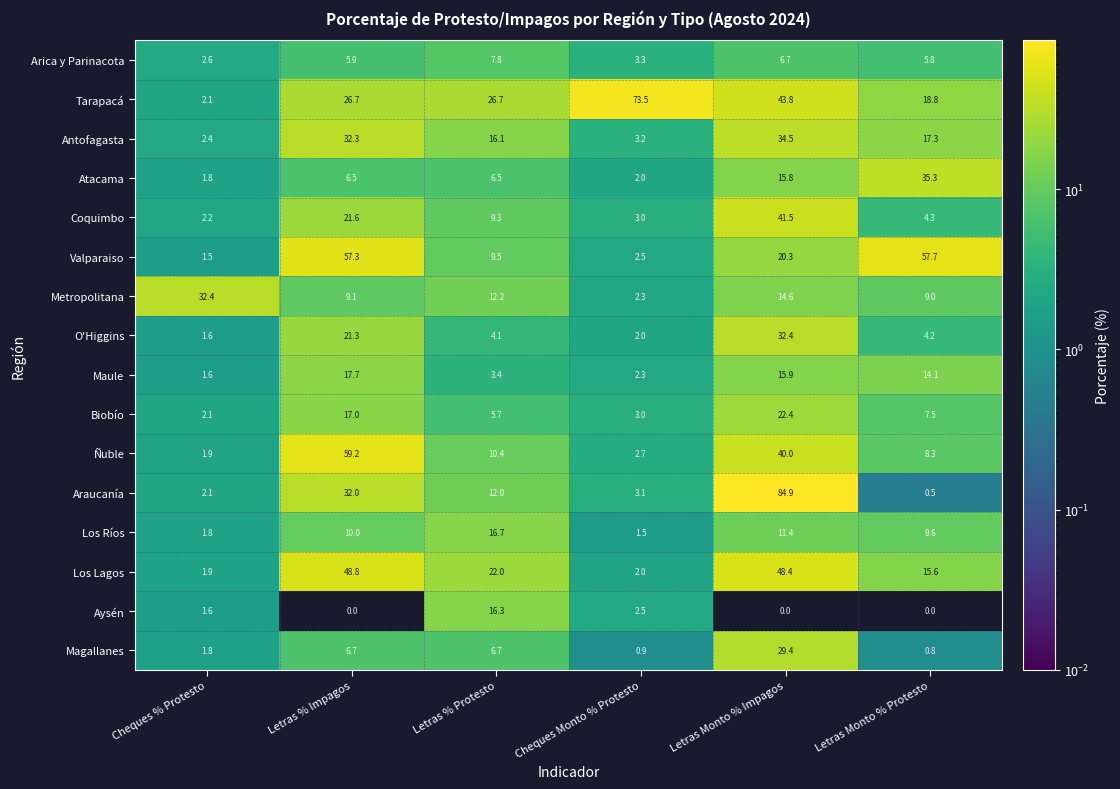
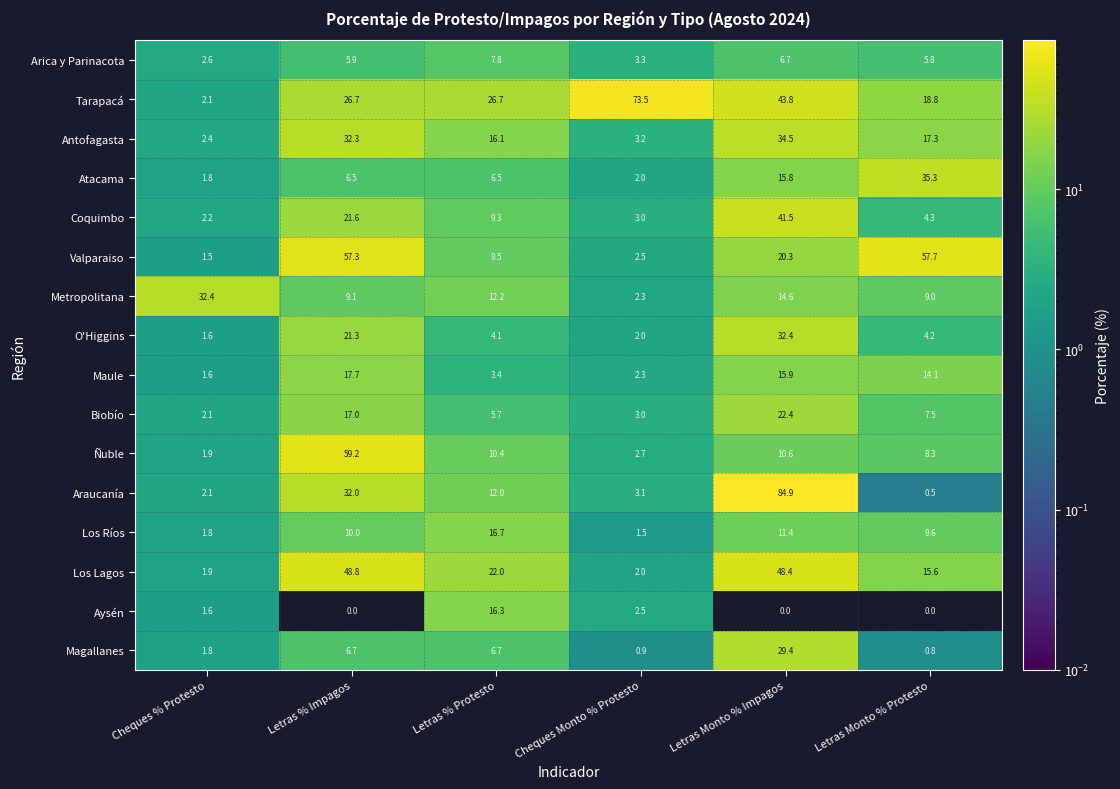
  {
    "Arica y Parinacota": {
      "Cheques % Protesto": 2.6,
      "Letras % Impagos": 5.9,
      "Letras % Protesto": 7.8,
      "Cheques Monto % Protesto": 3.3,
      "Letras Monto % Impagos": 6.7,
      "Letras Monto % Protesto": 5.8
    },
    "Tarapacá": {
      "Cheques % Protesto": 2.1,
      "Letras % Impagos": 26.7,
      "Letras % Protesto": 26.7,
      "Cheques Monto % Protesto": 73.5,
      "Letras Monto % Impagos": 43.8,
      "Letras Monto % Protesto": 18.8
    },
    "Antofagasta": {
      "Cheques % Protesto": 2.4,
      "Letras % Impagos": 32.3,
      "Letras % Protesto": 16.1,
      "Cheques Monto % Protesto": 3.2,
      "Letras Monto % Impagos": 34.5,
      "Letras Monto % Protesto": 17.3
    },
    "Atacama": {
      "Cheques % Protesto": 1.8,
      "Letras % Impagos": 6.5,
      "Letras % Protesto": 6.5,
      "Cheques Monto % Protesto": 2.0,
      "Letras Monto % Impagos": 15.8,
      "Letras Monto % Protesto": 35.3
    },
    "Coquimbo": {
      "Cheques % Protesto": 2.2,
      "Letras % Impagos": 21.6,
      "Letras % Protesto": 9.3,
      "Cheques Monto % Protesto": 3.0,
      "Letras Monto % Impagos": 41.5,
      "Letras Monto % Protesto": 4.3
    },
    "Valparaiso": {
      "Cheques % Protesto": 1.5,
      "Letras % Impagos": 57.3,
      "Letras % Protesto": 9.5,
      "Cheques Monto % Protesto": 2.5,
      "Letras Monto % Impagos": 20.3,
      "Letras Monto % Protesto": 57.7
    },
    "Metropolitana": {
      "Cheques % Protesto": 32.4,
      "Letras % Impagos": 9.1,
      "Letras % Protesto": 12.2,
      "Cheques Monto % Protesto": 2.3,
      "Letras Monto % Impagos": 14.6,
      "Letras Monto % Protesto": 9.0
    },
    "O'Higgins": {
      "Cheques % Protesto": 1.6,
      "Letras % Impagos": 21.3,
      "Letras % Protesto": 4.1,
      "Cheques Monto % Protesto": 2.0,
      "Letras Monto % Impagos": 32.4,
      "Letras Monto % Protesto": 4.2
    },
    "Maule": {
      "Cheques % Protesto": 1.6,
      "Letras % Impagos": 17.7,
      "Letras % Protesto": 3.4,
      "Cheques Monto % Protesto": 2.3,
      "Letras Monto % Impagos": 15.9,
      "Letras Monto % Protesto": 14.1
    },
    "Biobío": {
      "Cheques % Protesto": 2.1,
      "Letras % Impagos": 17.0,
      "Letras % Protesto": 5.7,
      "Cheques Monto % Protesto": 3.0,
      "Letras Monto % Impagos": 22.4,
      "Letras Monto % Protesto": 7.5
    },
    "Ñuble": {
      "Cheques % Protesto": 1.9,
      "Letras % Impagos": 59.2,
      "Letras % Protesto": 10.4,
      "Cheques Monto % Protesto": 2.7,
-     "Letras Monto % Impagos": 40.0,
+     "Letras Monto % Impagos": 10.6,
      "Letras Monto % Protesto": 8.3
    },
    "Araucanía": {
      "Cheques % Protesto": 2.1,
      "Letras % Impagos": 32.0,
      "Letras % Protesto": 12.0,
      "Cheques Monto % Protesto": 3.1,
      "Letras Monto % Impagos": 84.9,
      "Letras Monto % Protesto": 0.5
    },
    "Los Ríos": {
      "Cheques % Protesto": 1.8,
      "Letras % Impagos": 10.0,
      "Letras % Protesto": 16.7,
      "Cheques Monto % Protesto": 1.5,
      "Letras Monto % Impagos": 11.4,
      "Letras Monto % Protesto": 9.6
    },
    "Los Lagos": {
      "Cheques % Protesto": 1.9,
      "Letras % Impagos": 48.8,
      "Letras % Protesto": 22.0,
      "Cheques Monto % Protesto": 2.0,
      "Letras Monto % Impagos": 48.4,
      "Letras Monto % Protesto": 15.6
    },
    "Aysén": {
      "Cheques % Protesto": 1.6,
      "Letras % Impagos": 0.0,
      "Letras % Protesto": 16.3,
      "Cheques Monto % Protesto": 2.5,
      "Letras Monto % Impagos": 0.0,
      "Letras Monto % Protesto": 0.0
    },
    "Magallanes": {
      "Cheques % Protesto": 1.8,
      "Letras % Impagos": 6.7,
      "Letras % Protesto": 6.7,
      "Cheques Monto % Protesto": 0.9,
      "Letras Monto % Impagos": 29.4,
      "Letras Monto % Protesto": 0.8
    }
  }
